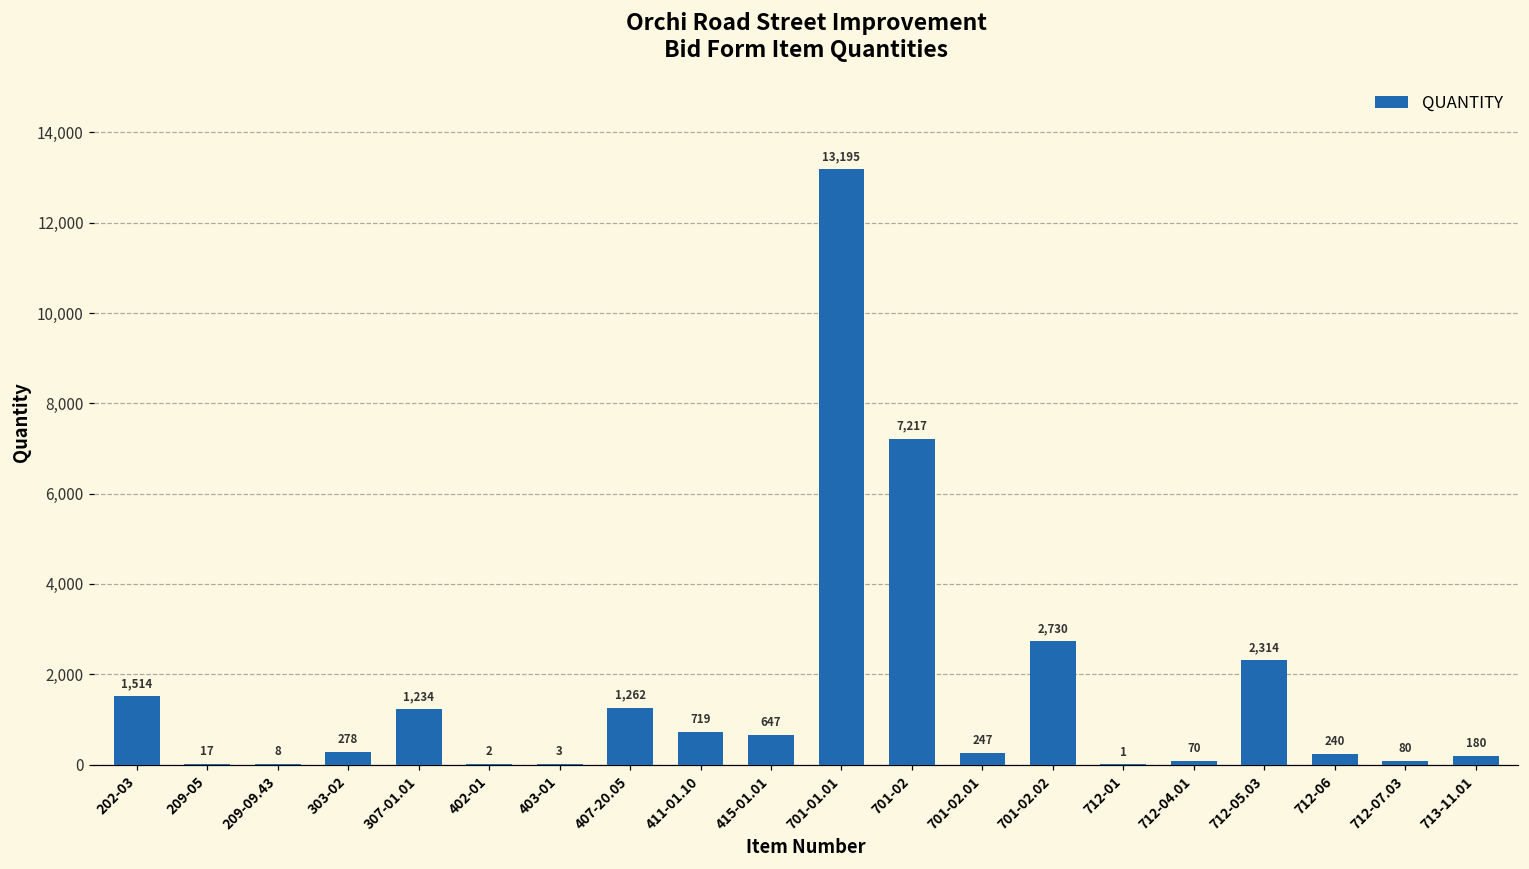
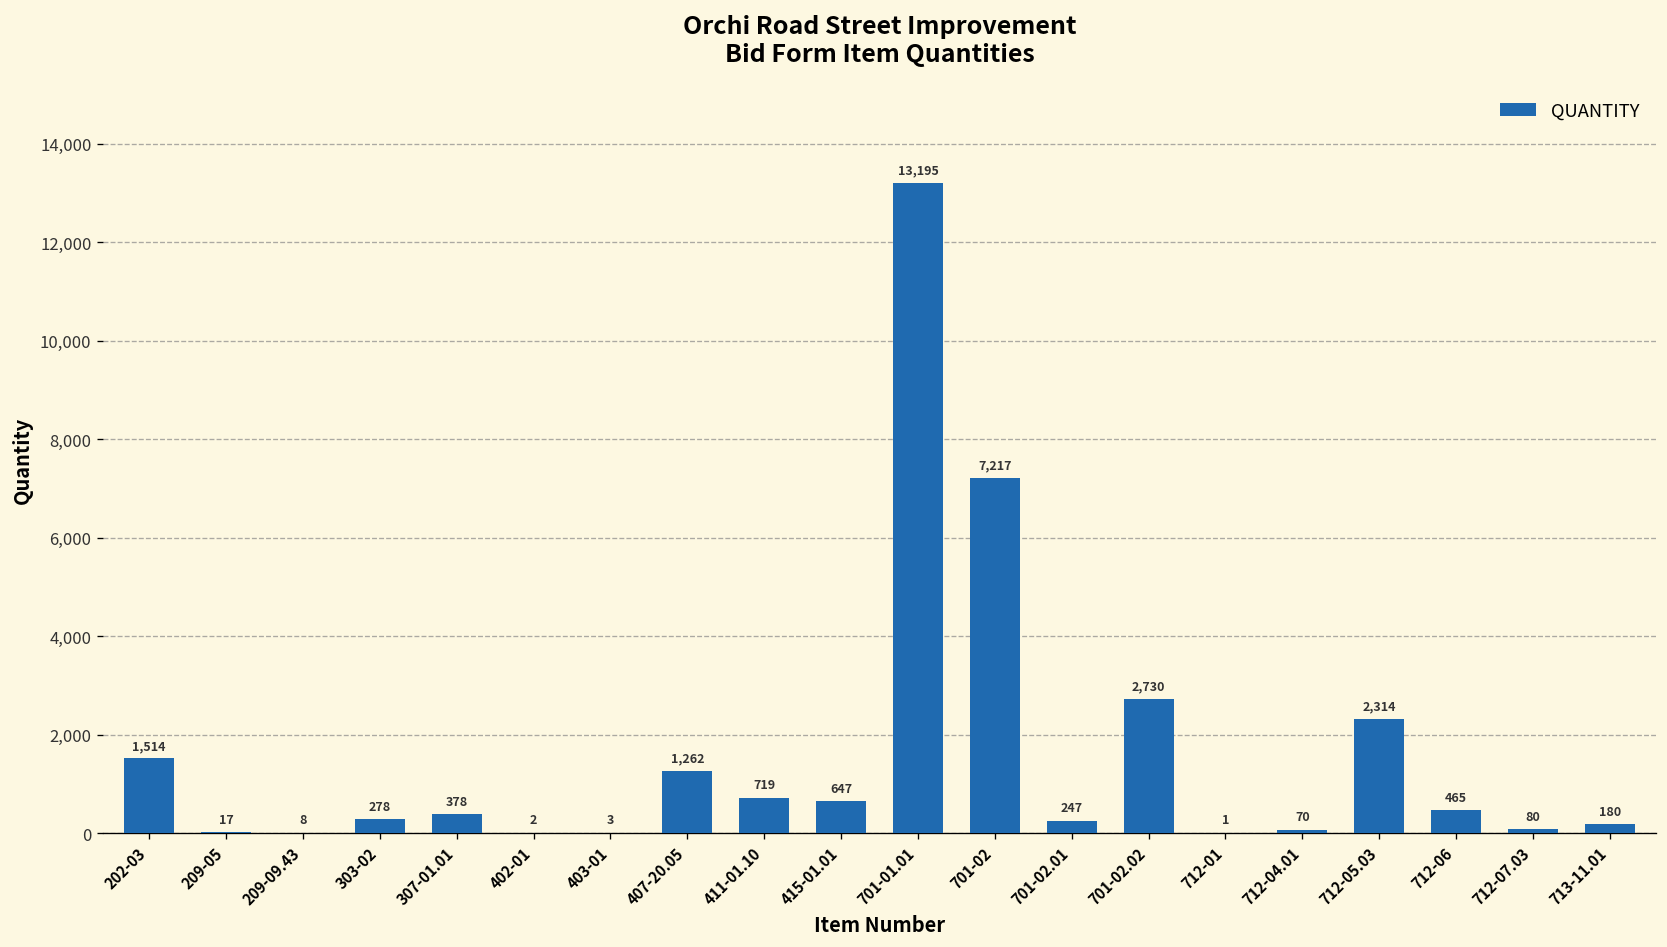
  {
    "202-03": "1,514",
    "209-05": "17",
    "209-09.43": "8",
    "303-02": "278",
-   "307-01.01": "1,234",
+   "307-01.01": "378",
    "402-01": "2",
    "403-01": "3",
    "407-20.05": "1,262",
    "411-01.10": "719",
    "415-01.01": "647",
    "701-01.01": "13,195",
    "701-02": "7,217",
    "701-02.01": "247",
    "701-02.02": "2,730",
    "712-01": "1",
    "712-04.01": "70",
    "712-05.03": "2,314",
-   "712-06": "240",
+   "712-06": "465",
    "712-07.03": "80",
    "713-11.01": "180"
  }
